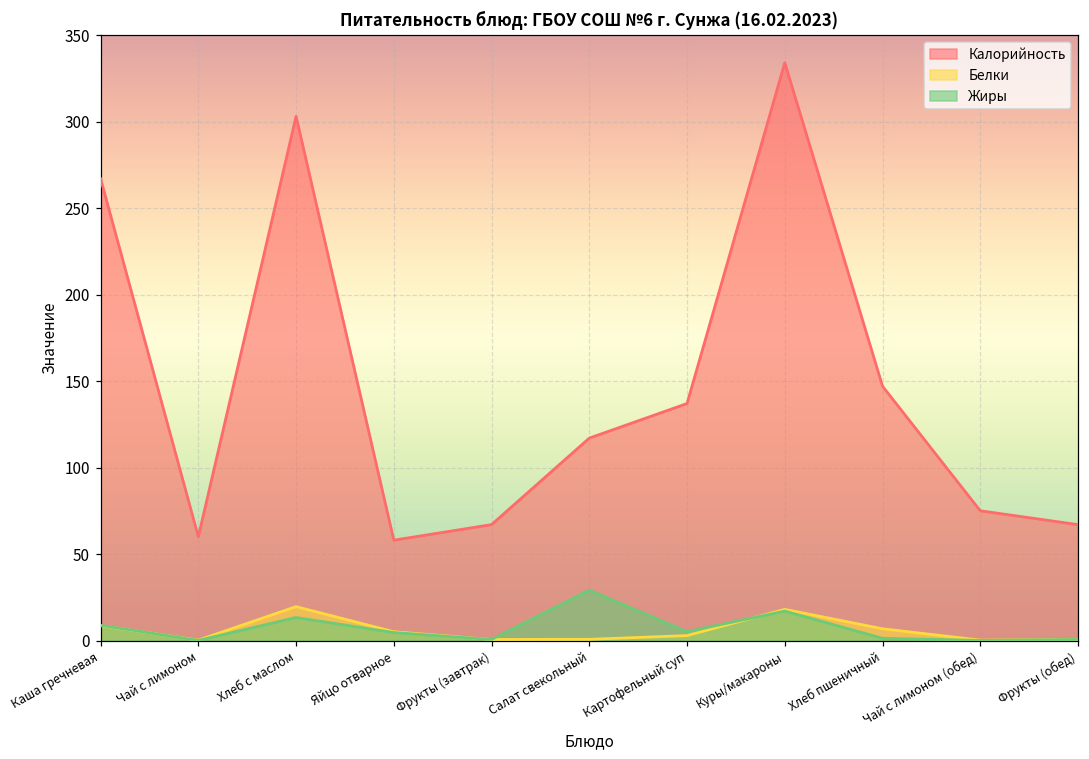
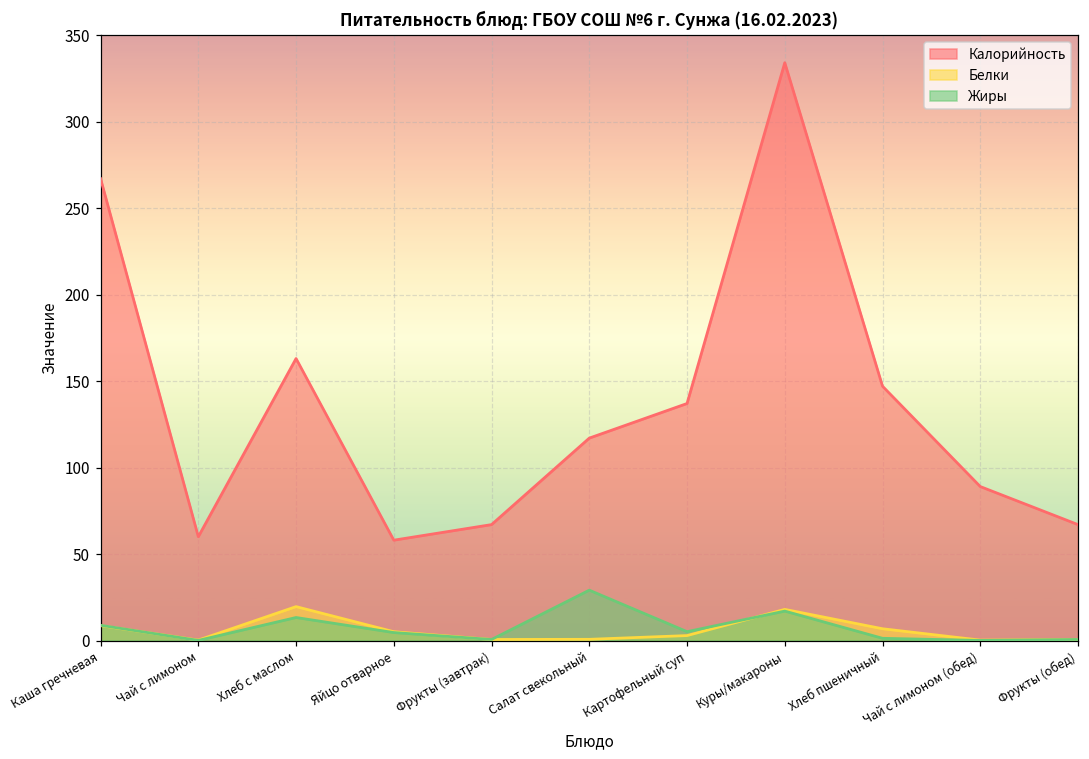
  {
    "Калорийность": {
      "Каша гречневая": 267,
      "Чай с лимоном": 60,
-     "Хлеб с маслом": 303,
+     "Хлеб с маслом": 163,
      "Яйцо отварное": 58,
      "Фрукты (завтрак)": 67,
      "Салат свекольный": 117,
      "Картофельный суп": 137,
      "Куры/макароны": 334,
      "Хлеб пшеничный": 147,
-     "Чай с лимоном (обед)": 75,
+     "Чай с лимоном (обед)": 89,
      "Фрукты (обед)": 67
    },
    "Белки": {
      "Хлеб с маслом": 20,
      "Салат свекольный": 1,
      "Картофельный суп": 3,
      "Хлеб пшеничный": 7
    },
    "Жиры": {
      "Хлеб с маслом": 13,
      "Салат свекольный": 29,
      "Картофельный суп": 5,
      "Хлеб пшеничный": 1
    }
  }
